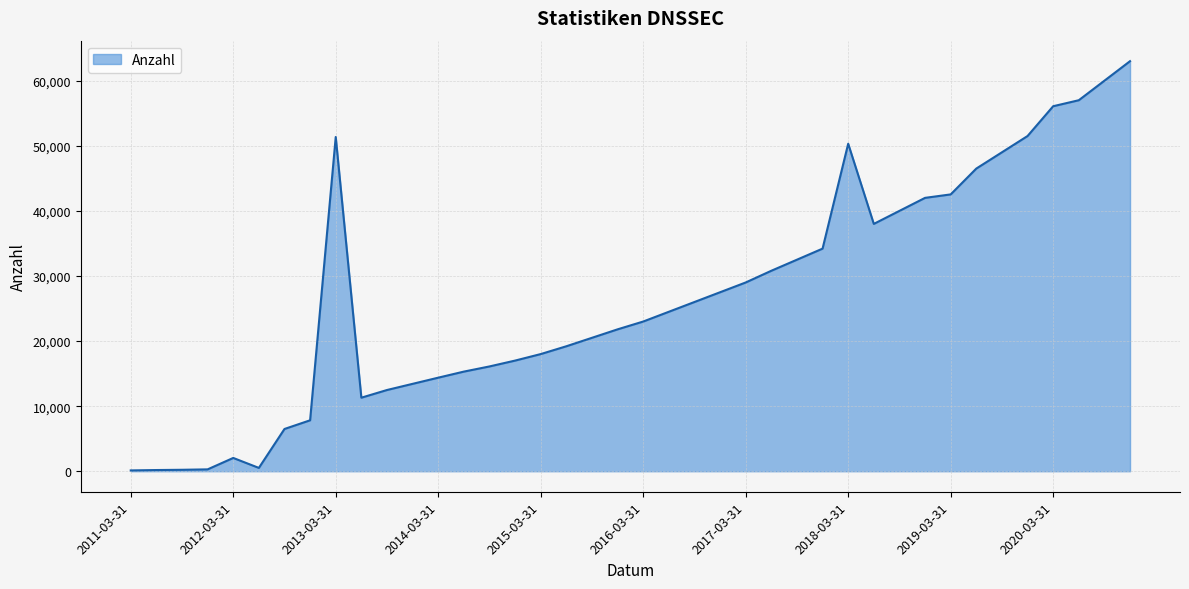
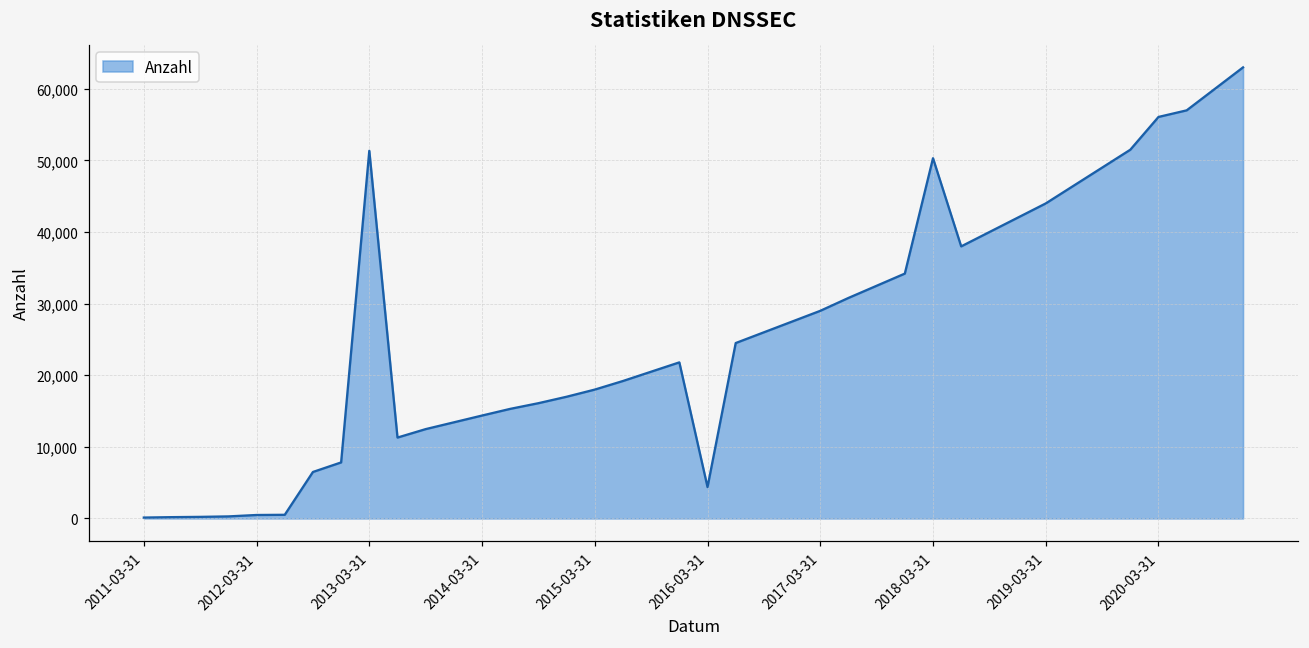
  {
    "2011-03-31": "0",
-   "2012-03-31": "2,000",
+   "2012-03-31": "0",
    "2013-03-31": "51,000",
    "2014-03-31": "14,000",
    "2015-03-31": "18,000",
-   "2016-03-31": "23,000",
+   "2016-03-31": "4,000",
    "2017-03-31": "29,000",
    "2018-03-31": "50,000",
-   "2019-03-31": "43,000",
+   "2019-03-31": "44,000",
    "2020-03-31": "56,000"
  }
